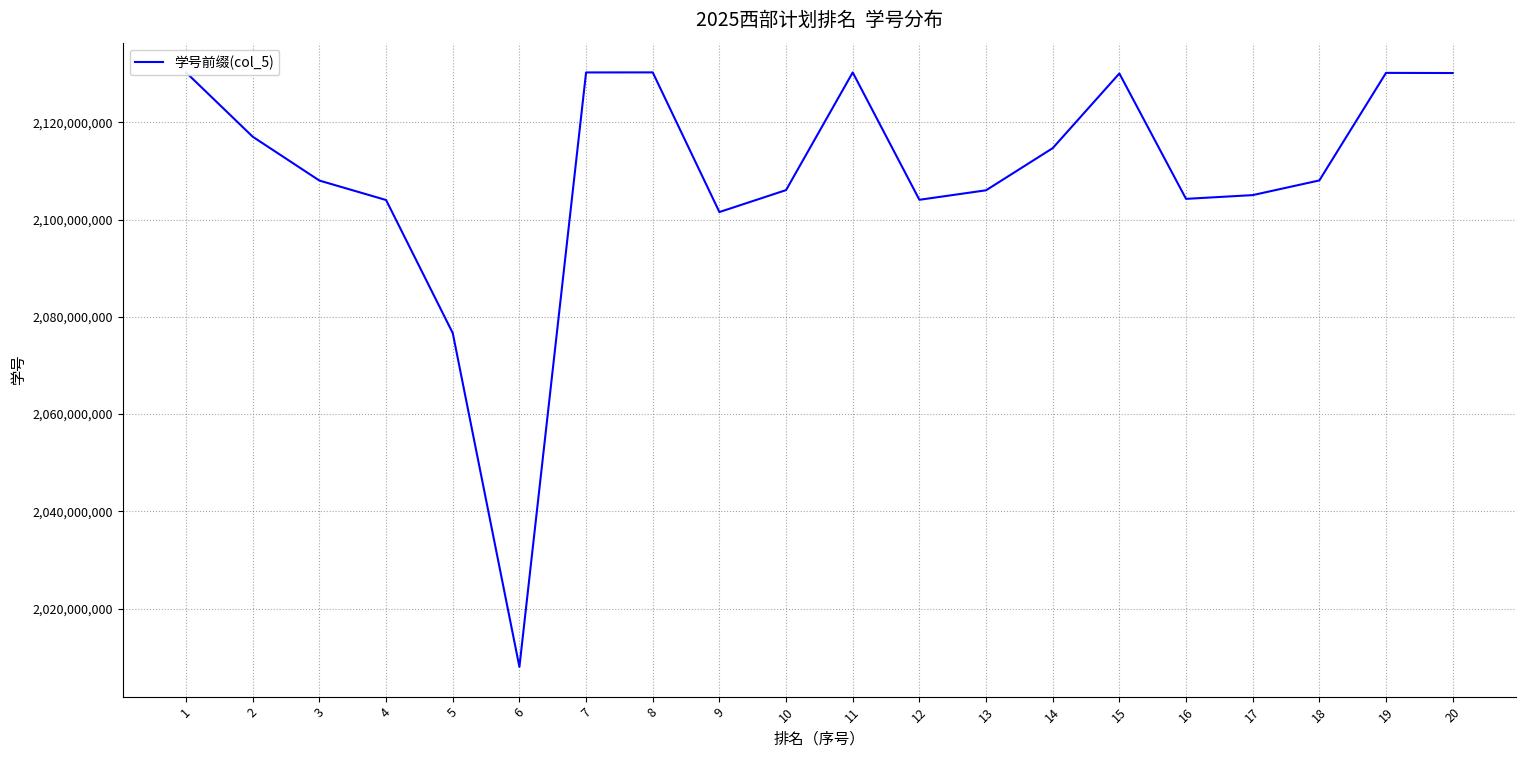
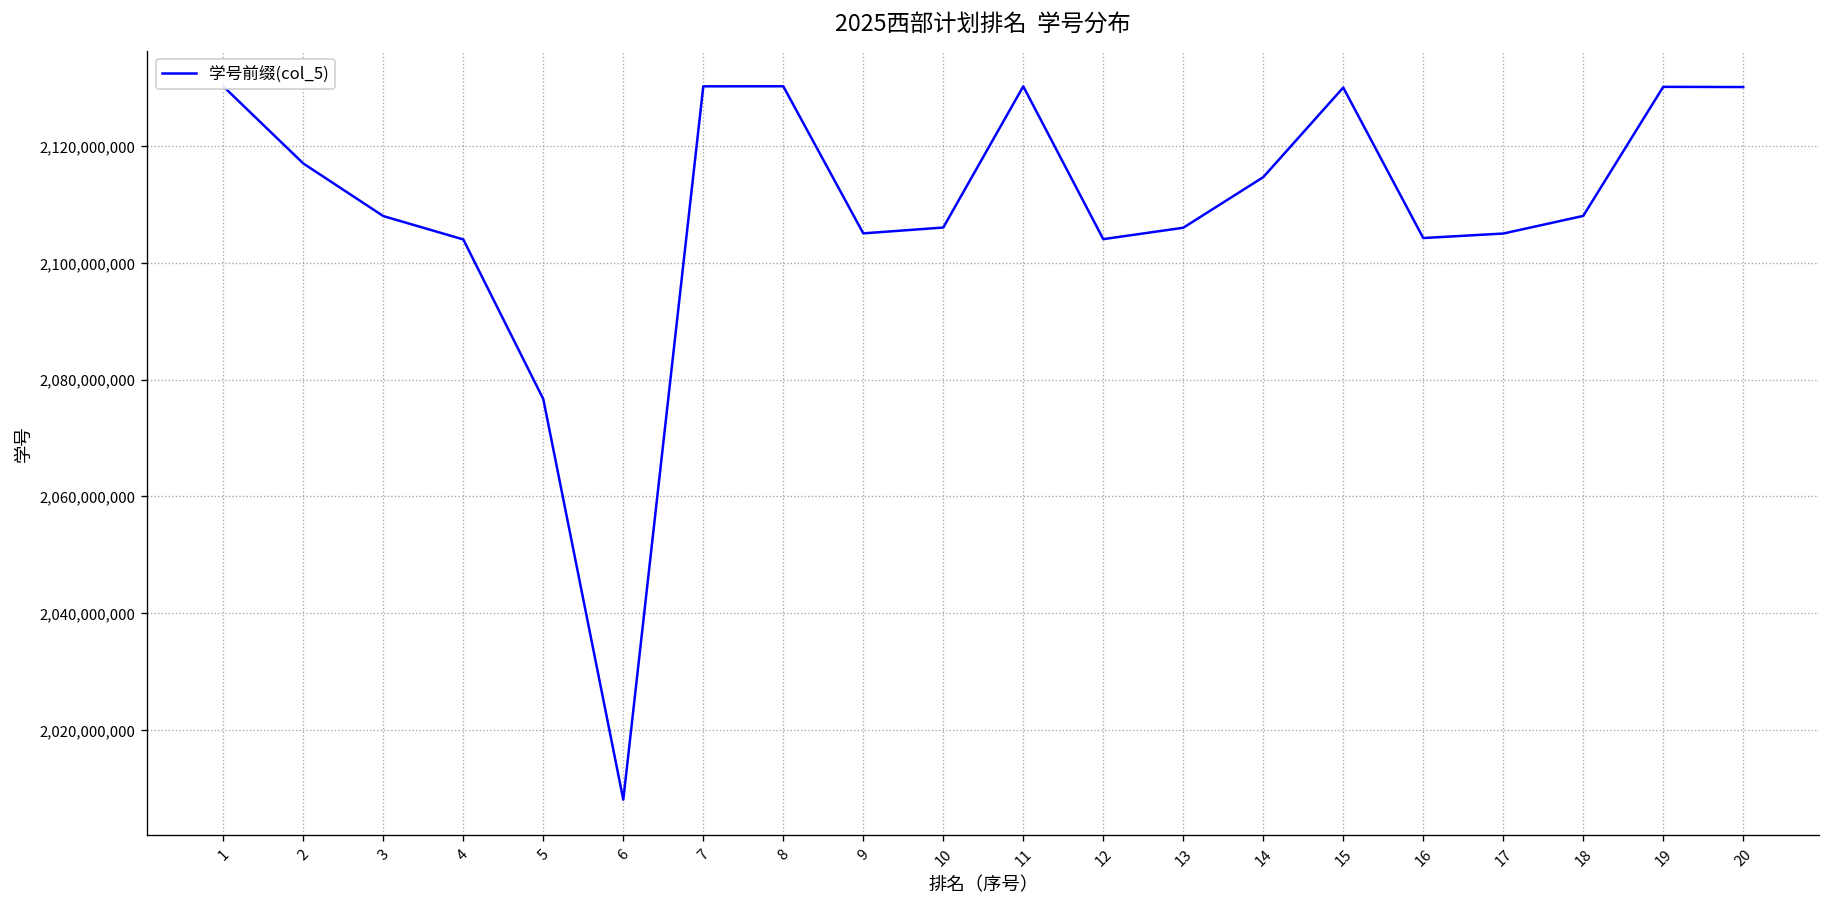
  {
    "2": "2,117,000,000",
    "3": "2,108,000,000",
    "4": "2,104,000,000",
    "5": "2,077,000,000",
    "6": "2,008,000,000",
    "7": "2,130,000,000",
    "8": "2,130,000,000",
-   "9": "2,102,000,000",
+   "9": "2,105,000,000",
    "10": "2,106,000,000",
    "11": "2,130,000,000",
    "12": "2,104,000,000",
    "13": "2,106,000,000",
    "14": "2,115,000,000",
    "15": "2,130,000,000",
    "16": "2,104,000,000",
    "17": "2,105,000,000",
    "18": "2,108,000,000",
    "19": "2,130,000,000",
    "20": "2,130,000,000"
  }
